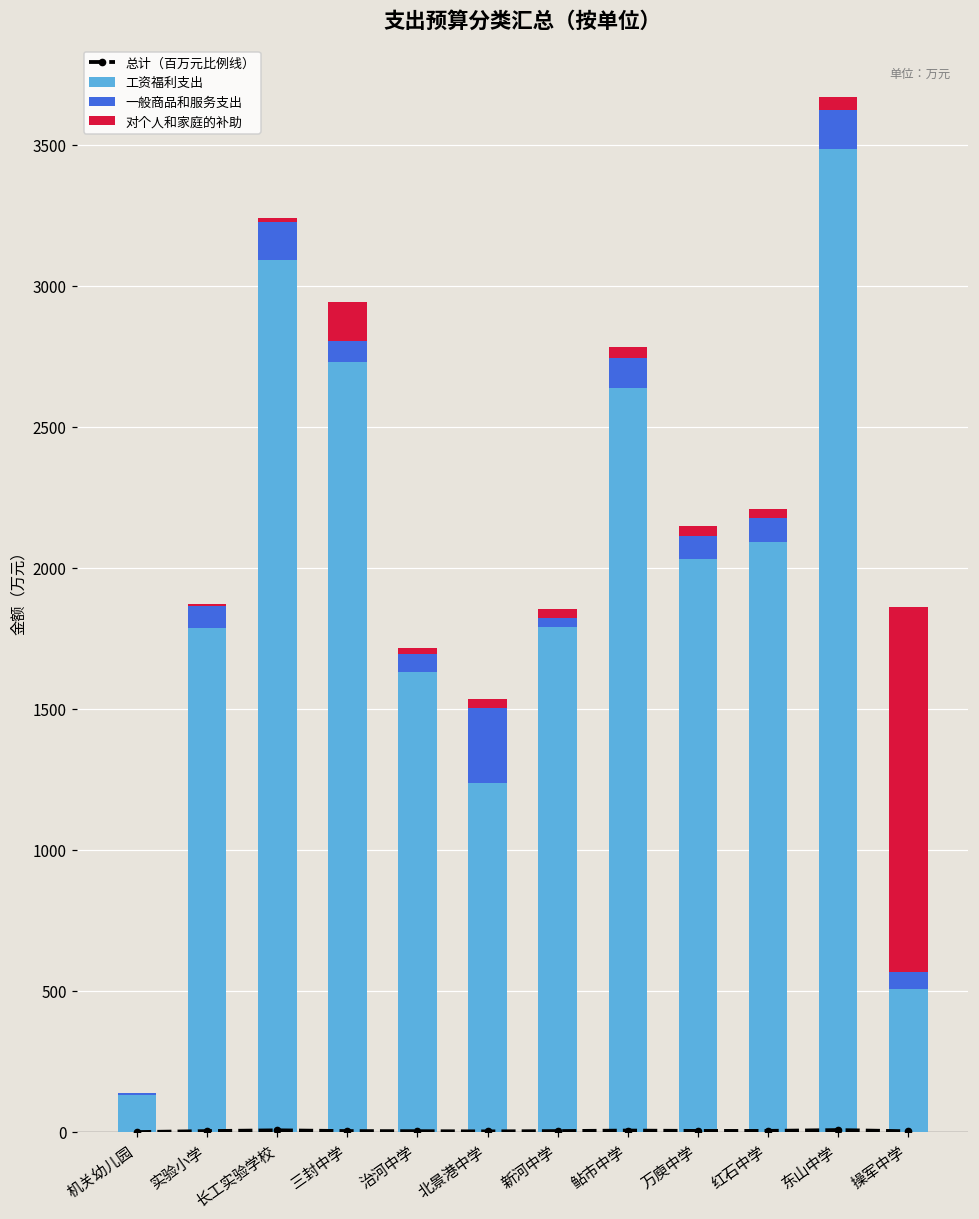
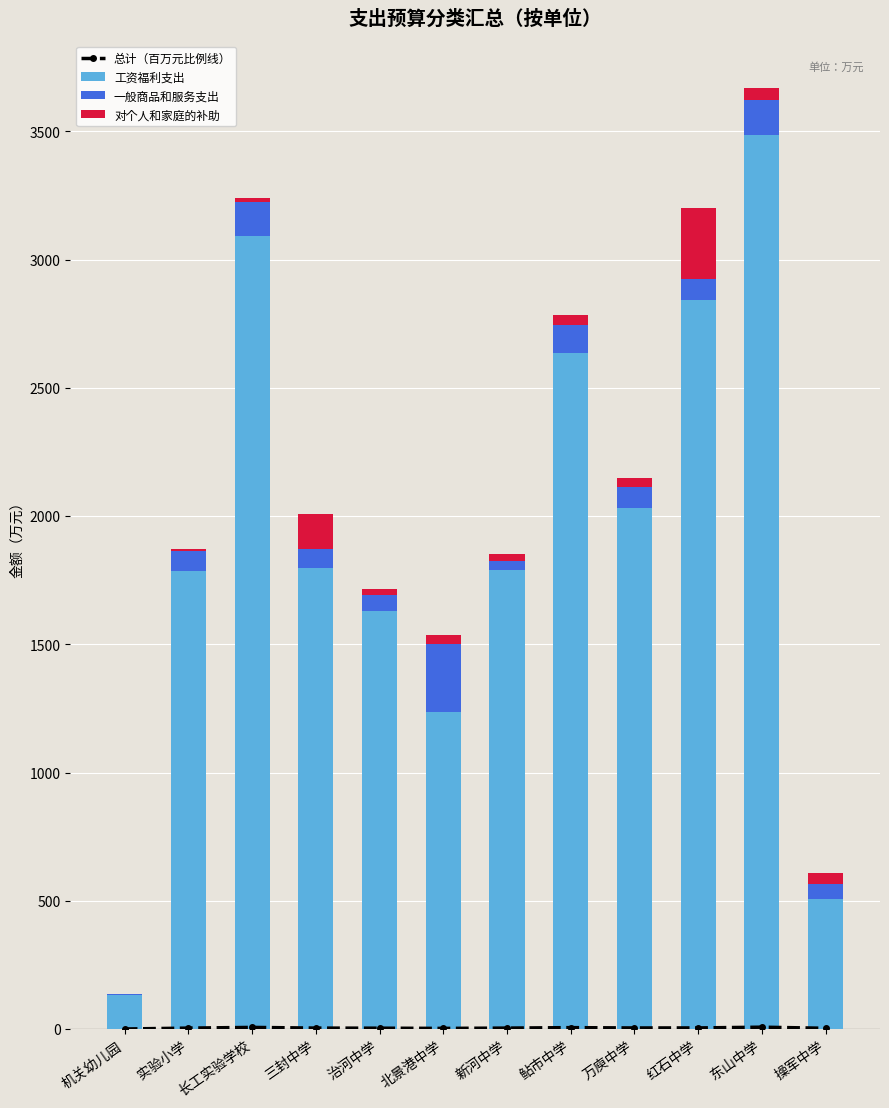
  {
    "总计（百万元比例线）": {
      "机关幼儿园": 0,
      "实验小学": 0,
      "长工实验学校": 10,
      "三封中学": 0,
      "治河中学": 0,
      "北景港中学": 0,
      "新河中学": 0,
      "鲇市中学": 10,
      "万庾中学": 0,
      "红石中学": 0,
      "东山中学": 10,
      "操军中学": 0
    },
    "工资福利支出": {
      "机关幼儿园": 130,
      "实验小学": 1790,
      "长工实验学校": 3090,
-     "三封中学": 2730,
+     "三封中学": 1800,
      "治河中学": 1630,
      "北景港中学": 1240,
      "新河中学": 1790,
      "鲇市中学": 2640,
      "万庾中学": 2030,
-     "红石中学": 2090,
+     "红石中学": 2840,
      "东山中学": 3480,
      "操军中学": 510
    },
    "一般商品和服务支出": {
      "实验小学": 80,
      "长工实验学校": 130,
      "三封中学": 70,
      "治河中学": 60,
      "北景港中学": 270,
      "新河中学": 30,
      "鲇市中学": 110,
      "万庾中学": 80,
      "红石中学": 80,
      "东山中学": 140,
      "操军中学": 60
    },
    "对个人和家庭的补助": {
      "长工实验学校": 10,
      "三封中学": 140,
      "治河中学": 20,
      "北景港中学": 30,
      "新河中学": 30,
      "鲇市中学": 40,
      "万庾中学": 40,
-     "红石中学": 30,
+     "红石中学": 270,
      "东山中学": 50,
-     "操军中学": 1290
+     "操军中学": 40
    }
  }
